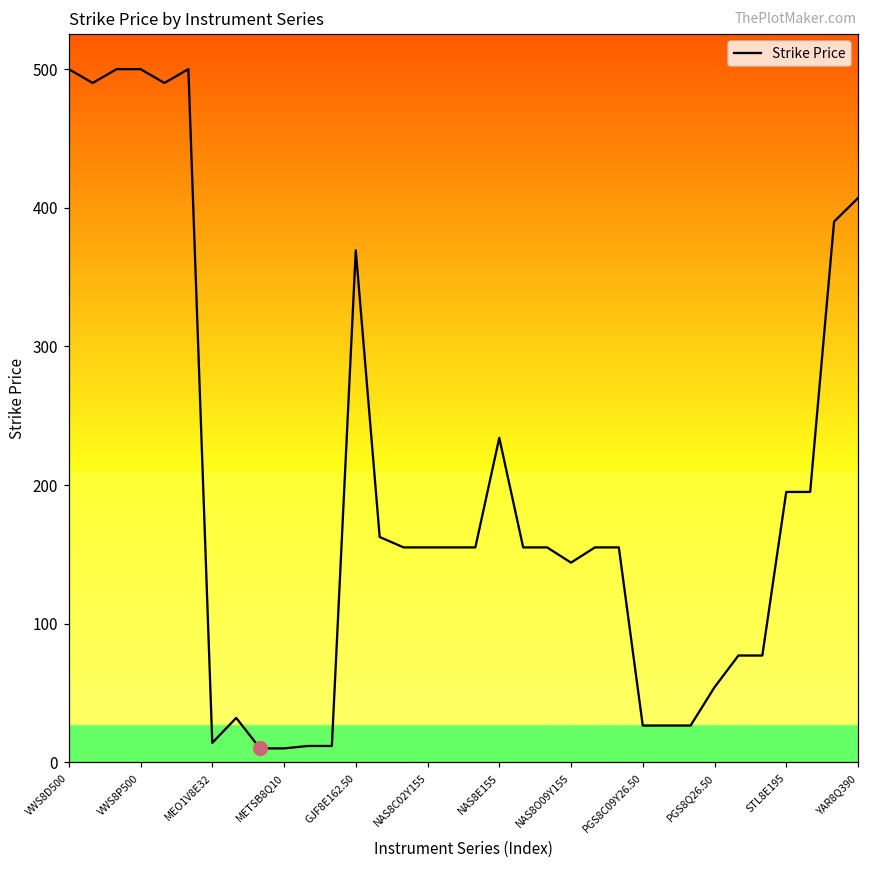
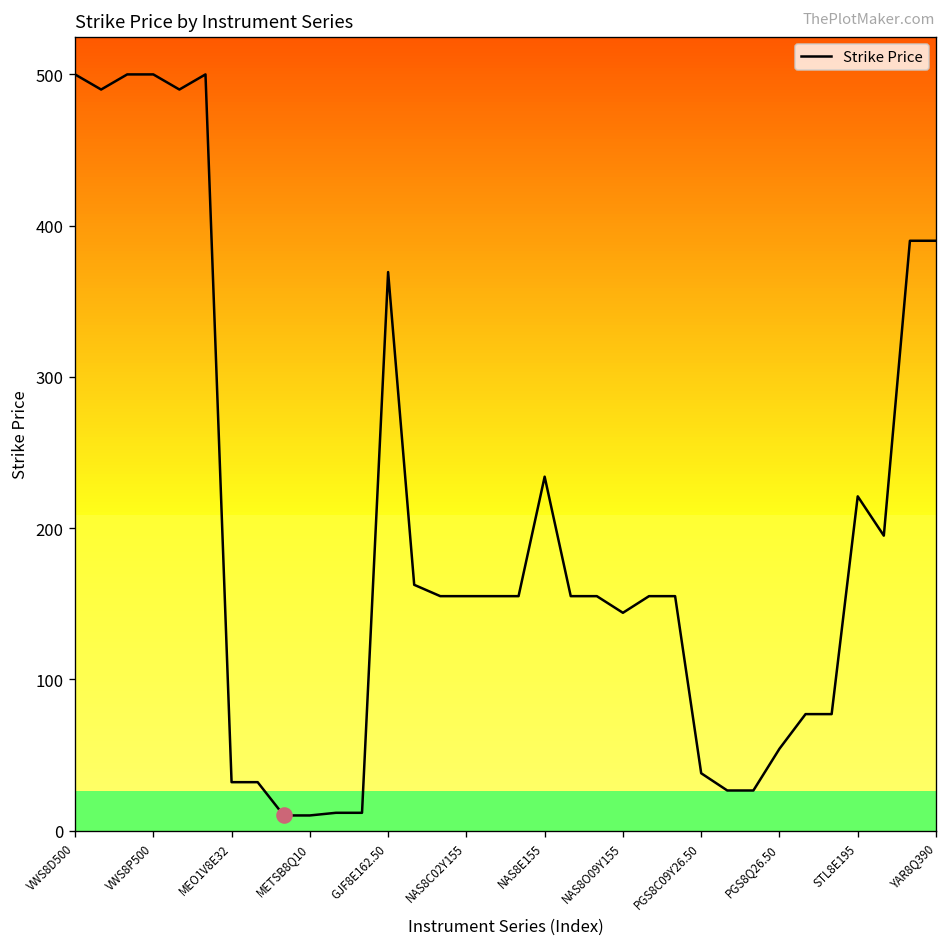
  {
    "Strike Price": {
      "VWS8D500": 500,
      "VWS8P500": 500,
-     "MEO1V8E32": 14,
+     "MEO1V8E32": 32,
      "METSB8Q10": 10,
      "GJF8E162.50": 369,
      "NAS8C02Y155": 155,
      "NAS8E155": 234,
      "NAS8O09Y155": 144,
-     "PGS8C09Y26.50": 27,
+     "PGS8C09Y26.50": 38,
      "PGS8Q26.50": 54,
-     "STL8E195": 195,
-     "YAR8Q390": 407
+     "STL8E195": 221,
+     "YAR8Q390": 390
    }
  }
